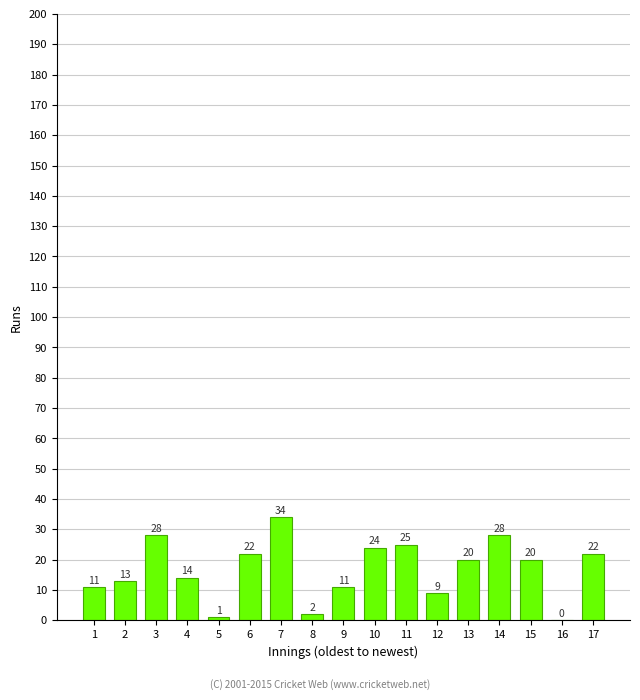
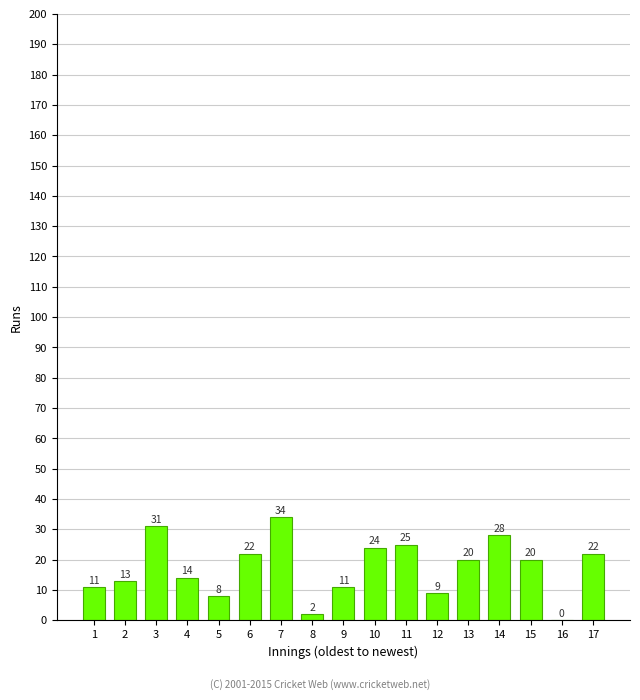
  {
    "1": 11,
    "2": 13,
-   "3": 28,
+   "3": 31,
    "4": 14,
-   "5": 1,
+   "5": 8,
    "6": 22,
    "7": 34,
    "8": 2,
    "9": 11,
    "10": 24,
    "11": 25,
    "12": 9,
    "13": 20,
    "14": 28,
    "15": 20,
    "16": 0,
    "17": 22
  }
